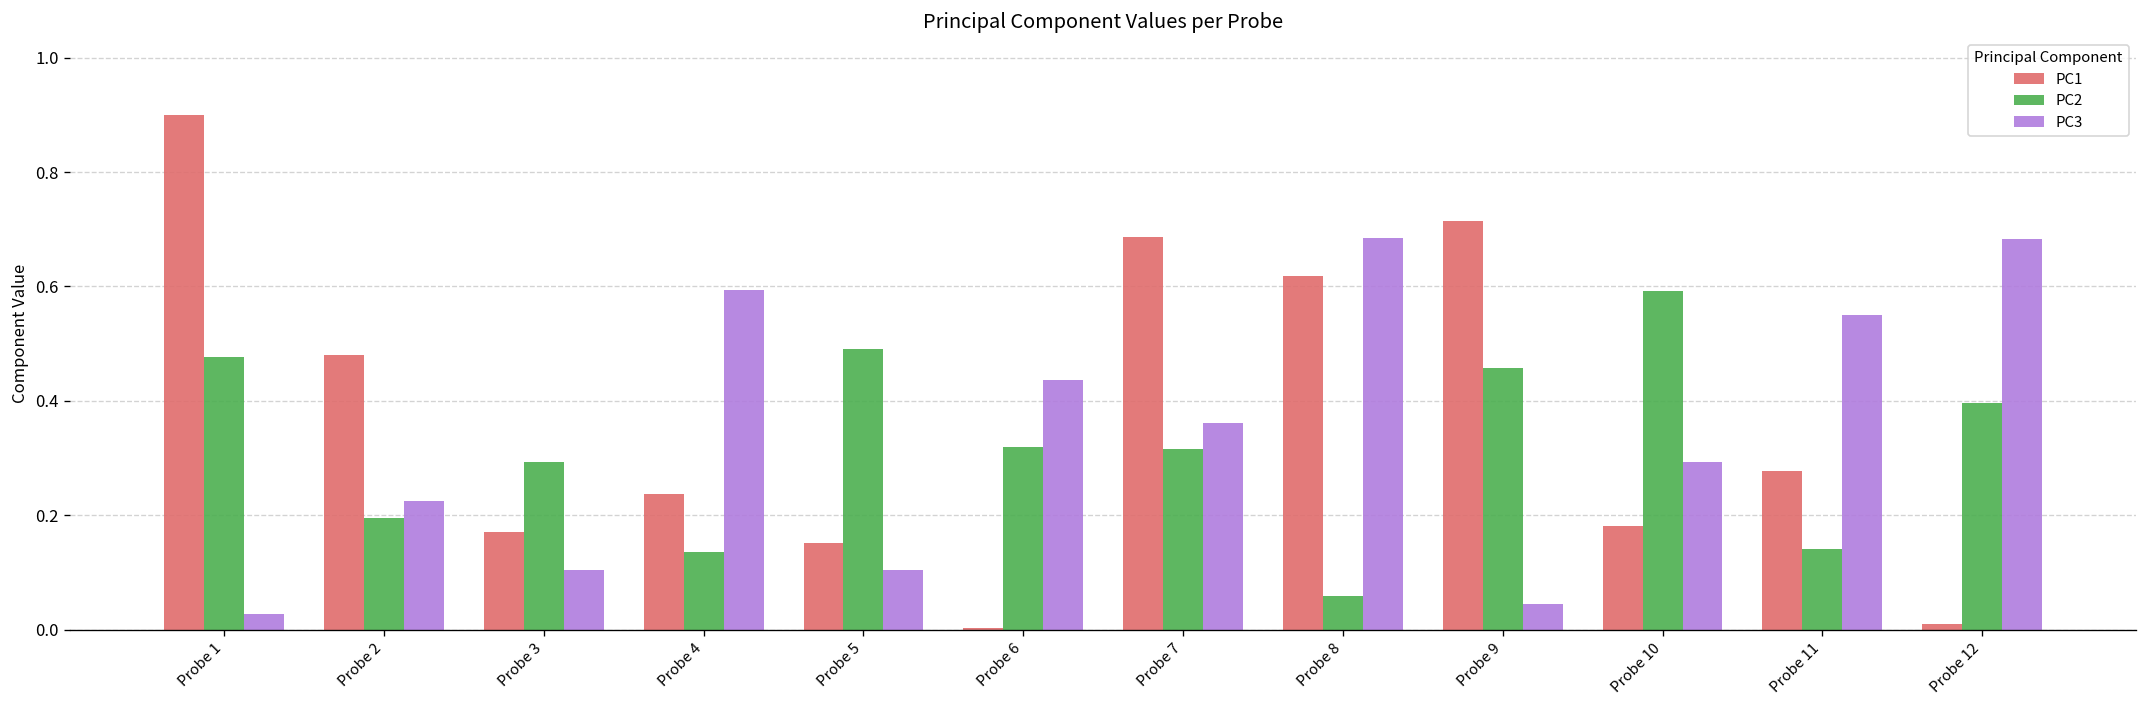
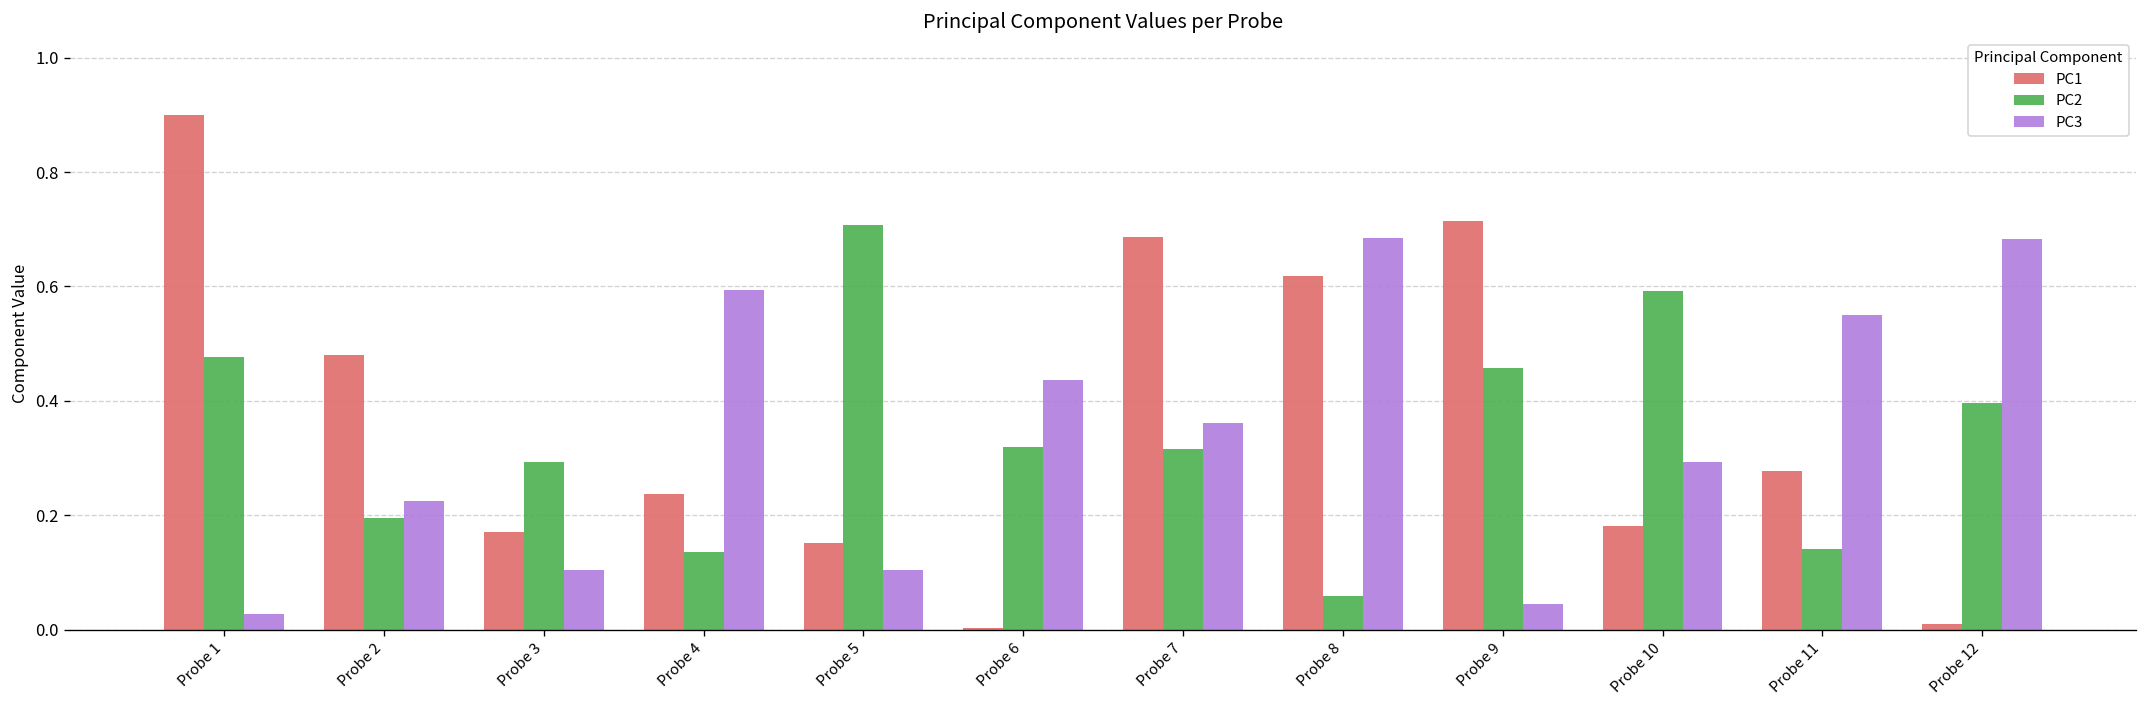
  {
    "PC1": {
      "Probe 1": 0.90,
      "Probe 2": 0.48,
      "Probe 3": 0.17,
      "Probe 4": 0.24,
      "Probe 5": 0.15,
      "Probe 7": 0.69,
      "Probe 8": 0.62,
      "Probe 9": 0.71,
      "Probe 10": 0.18,
      "Probe 11": 0.28,
      "Probe 12": 0.01
    },
    "PC2": {
      "Probe 1": 0.48,
      "Probe 2": 0.20,
      "Probe 3": 0.29,
      "Probe 4": 0.14,
-     "Probe 5": 0.49,
+     "Probe 5": 0.71,
      "Probe 6": 0.32,
      "Probe 7": 0.32,
      "Probe 8": 0.06,
      "Probe 9": 0.46,
      "Probe 10": 0.59,
      "Probe 11": 0.14,
      "Probe 12": 0.40
    },
    "PC3": {
      "Probe 1": 0.03,
      "Probe 2": 0.22,
      "Probe 3": 0.10,
      "Probe 4": 0.59,
      "Probe 5": 0.10,
      "Probe 6": 0.44,
      "Probe 7": 0.36,
      "Probe 8": 0.68,
      "Probe 9": 0.04,
      "Probe 10": 0.29,
      "Probe 11": 0.55,
      "Probe 12": 0.68
    }
  }
